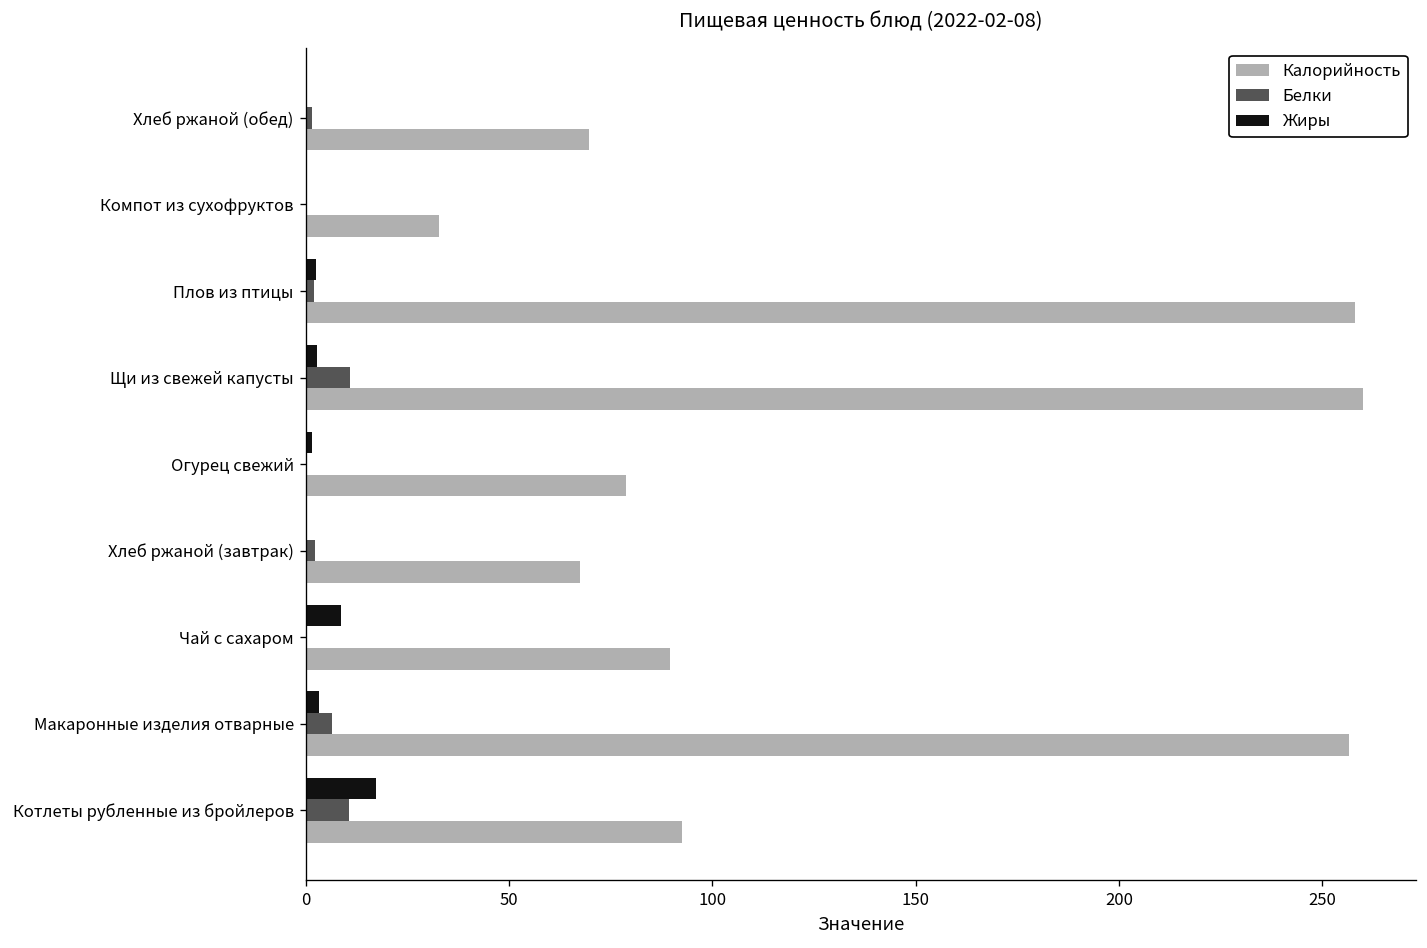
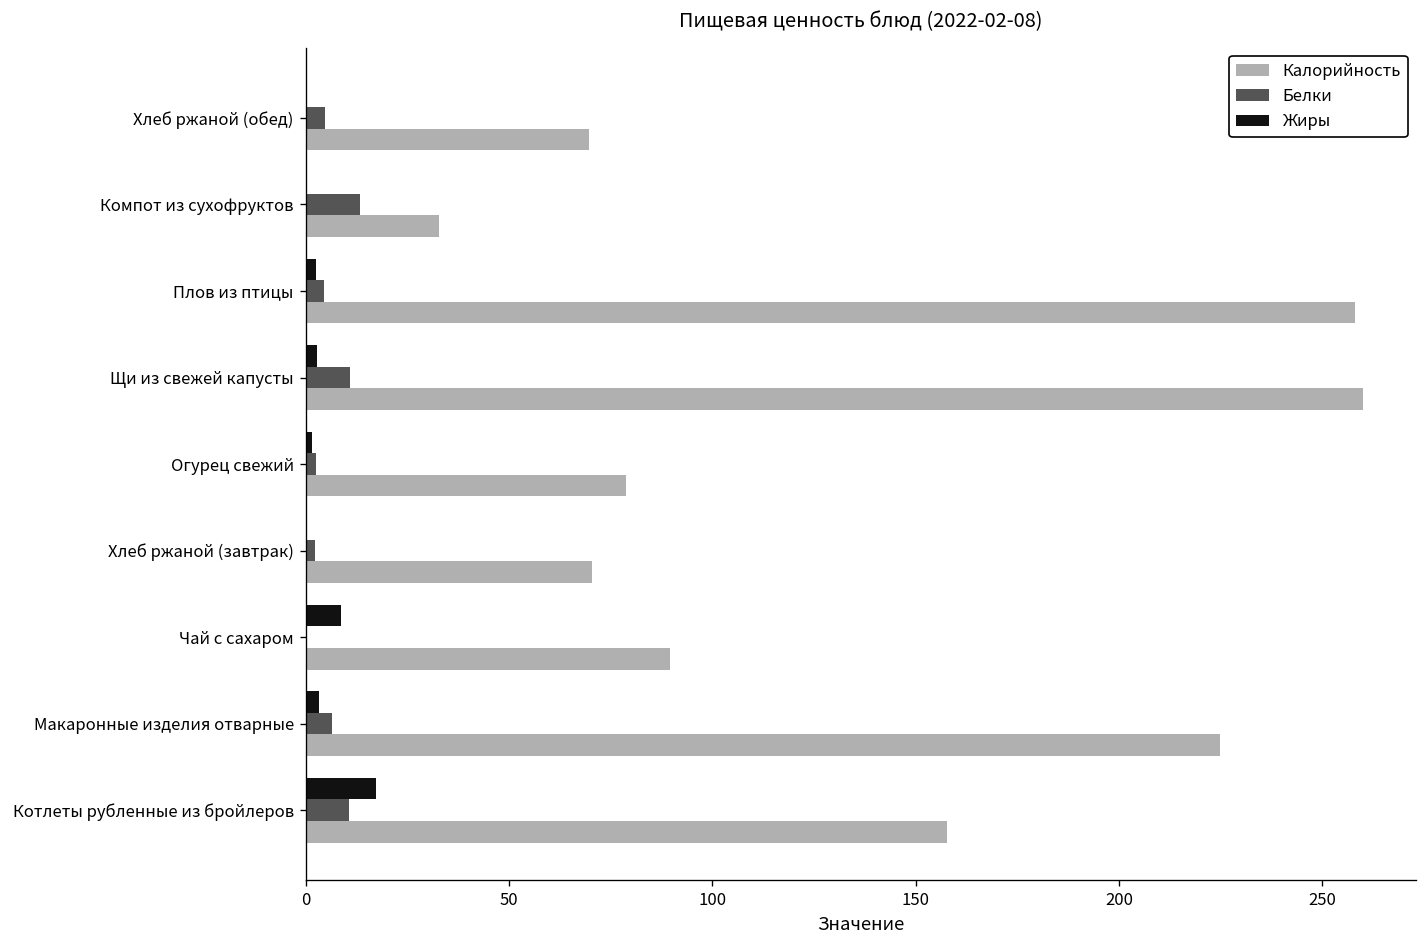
  {
    "Калорийность": {
      "Хлеб ржаной (обед)": 70,
      "Компот из сухофруктов": 33,
      "Плов из птицы": 258,
      "Щи из свежей капусты": 260,
      "Огурец свежий": 79,
-     "Хлеб ржаной (завтрак)": 68,
+     "Хлеб ржаной (завтрак)": 71,
      "Чай с сахаром": 90,
-     "Макаронные изделия отварные": 257,
-     "Котлеты рубленные из бройлеров": 93
+     "Макаронные изделия отварные": 225,
+     "Котлеты рубленные из бройлеров": 158
    },
    "Белки": {
-     "Хлеб ржаной (обед)": 2,
-     "Компот из сухофруктов": 0,
-     "Плов из птицы": 2,
+     "Хлеб ржаной (обед)": 5,
+     "Компот из сухофруктов": 13,
+     "Плов из птицы": 5,
      "Щи из свежей капусты": 11,
-     "Огурец свежий": 0,
+     "Огурец свежий": 3,
      "Хлеб ржаной (завтрак)": 2,
      "Чай с сахаром": 0,
      "Макаронные изделия отварные": 6,
      "Котлеты рубленные из бройлеров": 11
    },
    "Жиры": {
      "Компот из сухофруктов": 0,
      "Плов из птицы": 3,
      "Щи из свежей капусты": 3,
      "Огурец свежий": 2,
      "Чай с сахаром": 9,
      "Макаронные изделия отварные": 3,
      "Котлеты рубленные из бройлеров": 17
    }
  }
